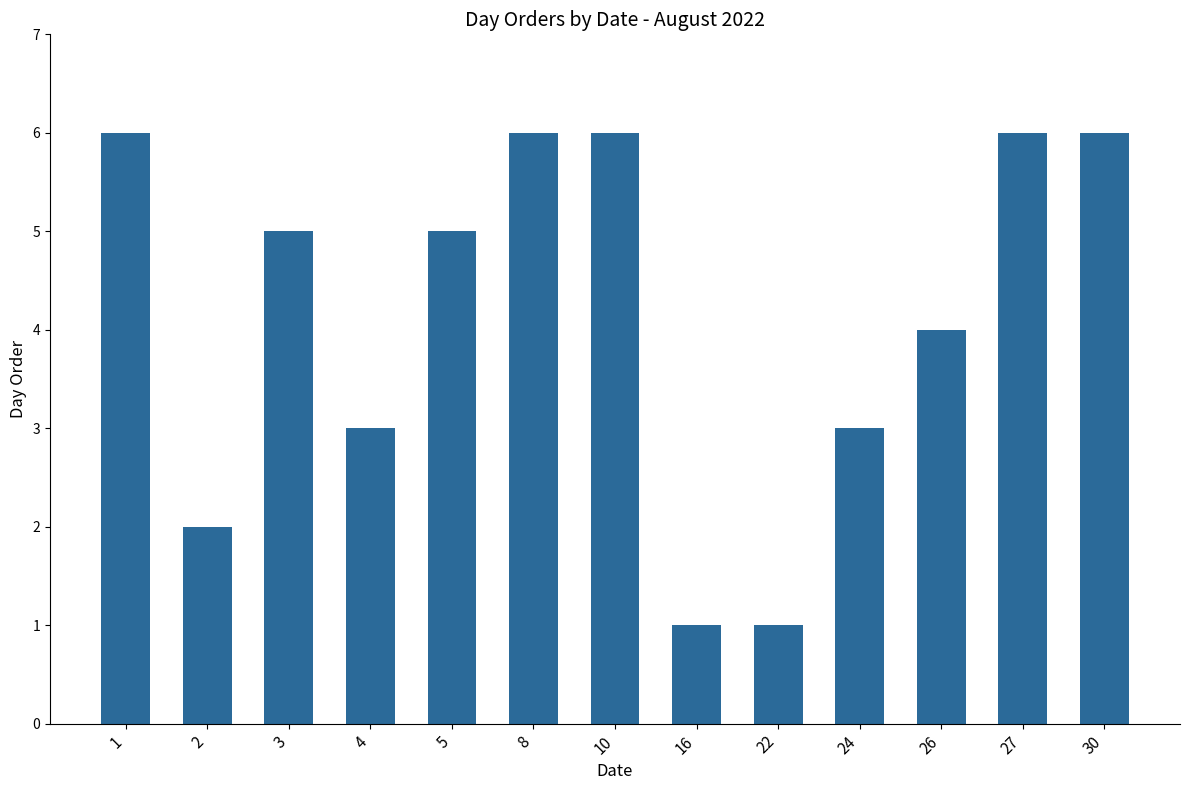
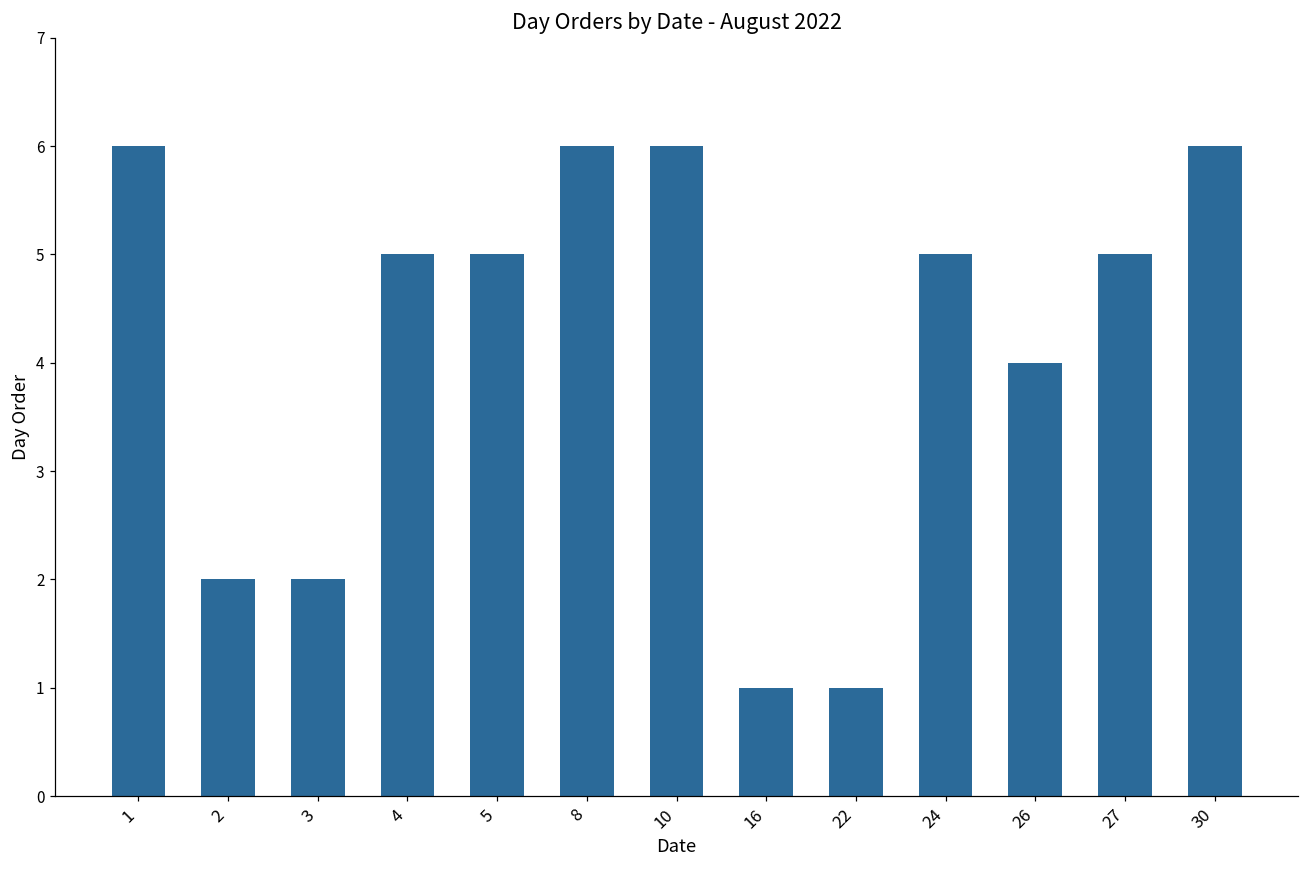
  {
    "1": 6,
    "2": 2,
-   "3": 5,
-   "4": 3,
+   "3": 2,
+   "4": 5,
    "5": 5,
    "8": 6,
    "10": 6,
    "16": 1,
    "22": 1,
-   "24": 3,
+   "24": 5,
    "26": 4,
-   "27": 6,
+   "27": 5,
    "30": 6
  }
